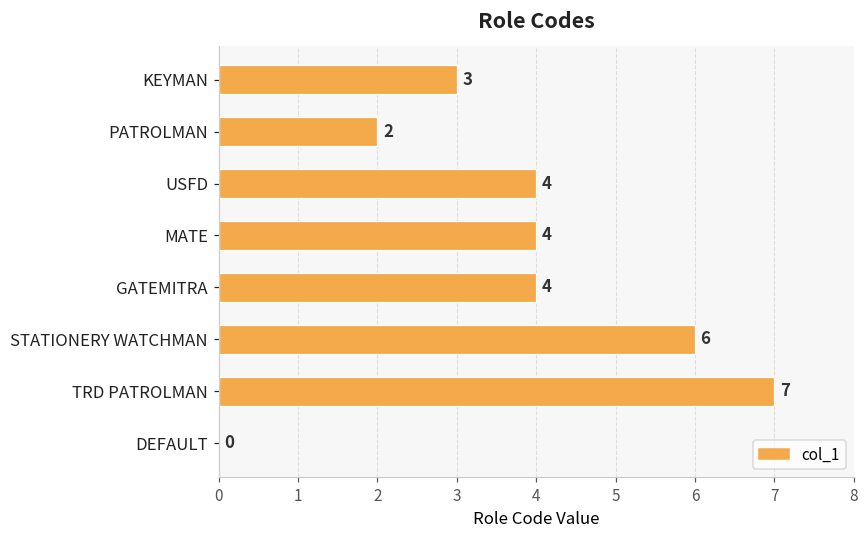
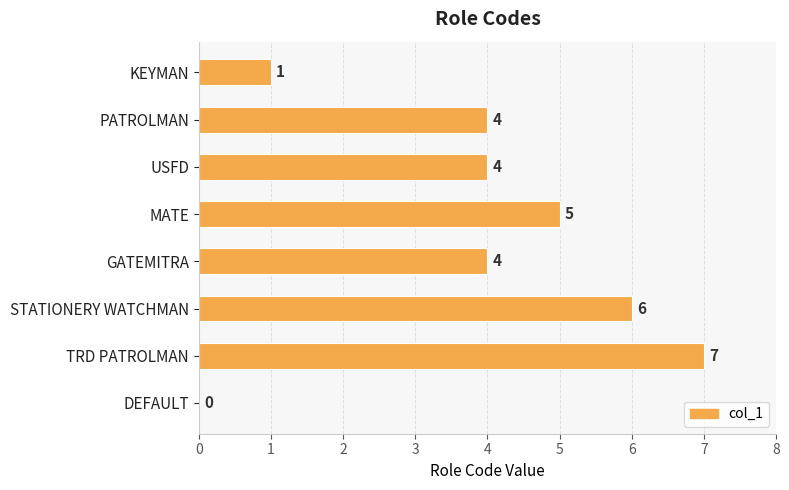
  {
-   "KEYMAN": 3,
-   "PATROLMAN": 2,
+   "KEYMAN": 1,
+   "PATROLMAN": 4,
    "USFD": 4,
-   "MATE": 4,
+   "MATE": 5,
    "GATEMITRA": 4,
    "STATIONERY WATCHMAN": 6,
    "TRD PATROLMAN": 7,
    "DEFAULT": 0
  }
